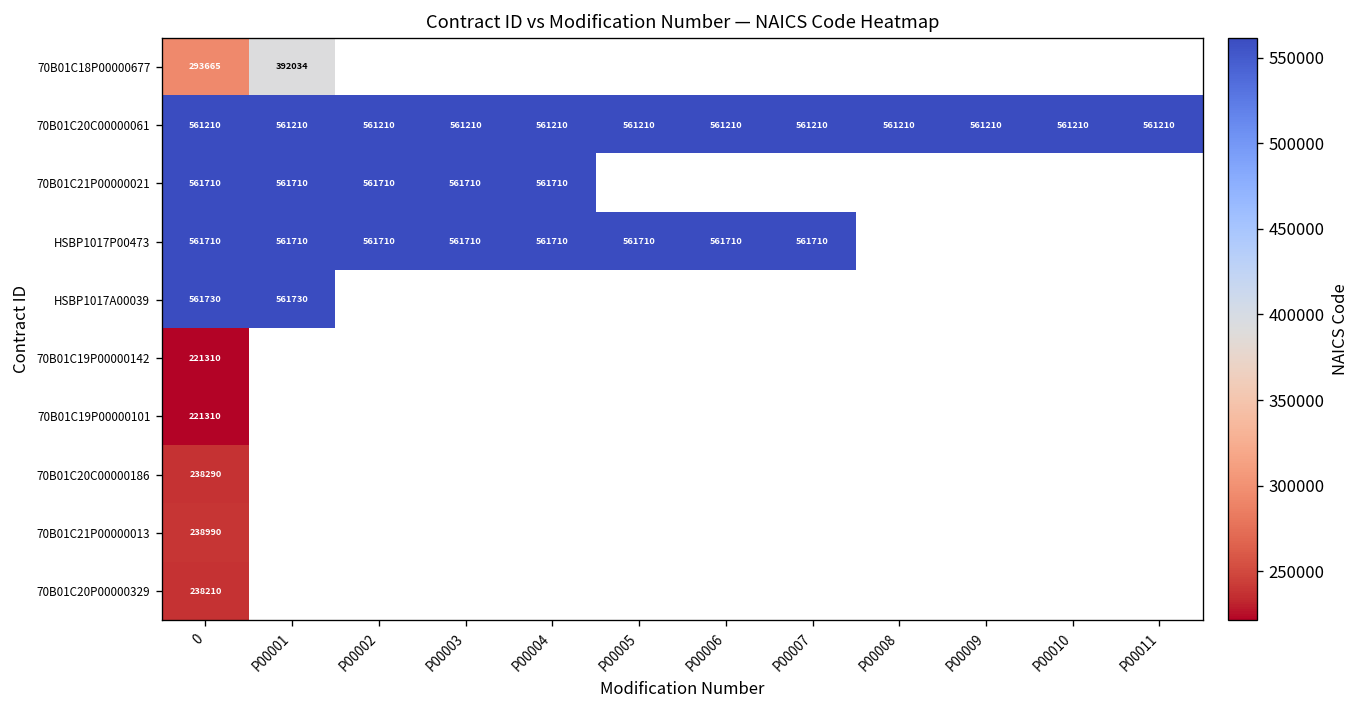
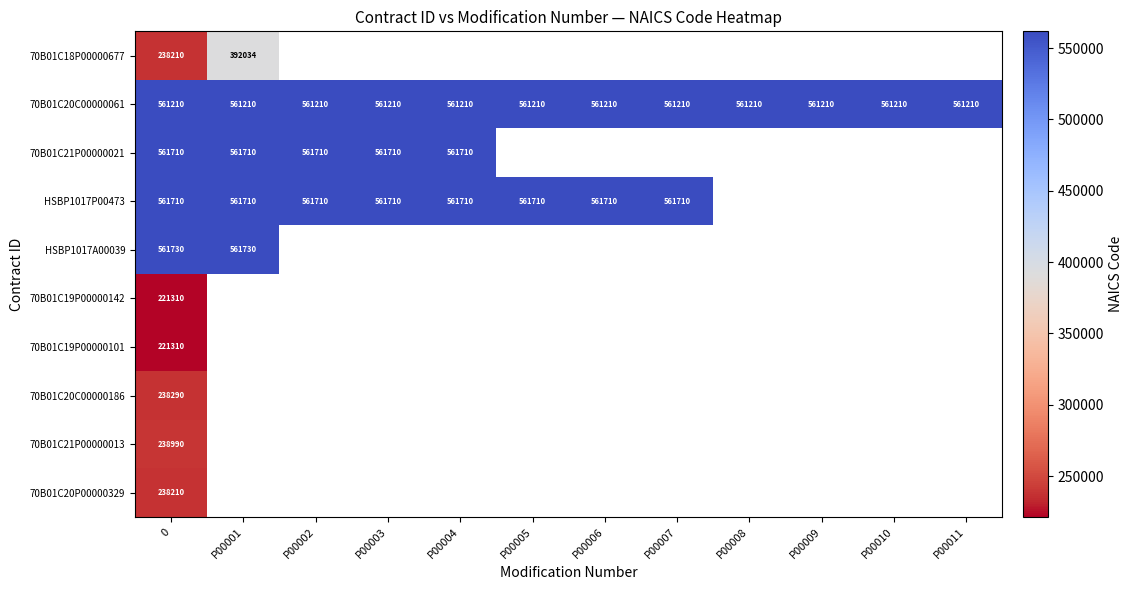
  {
    "70B01C18P00000677": {
-     "0": 293665,
+     "0": 238210,
      "P00001": 392034
    },
    "70B01C20C00000061": {
      "0": 561210,
      "P00001": 561210,
      "P00002": 561210,
      "P00003": 561210,
      "P00004": 561210,
      "P00005": 561210,
      "P00006": 561210,
      "P00007": 561210,
      "P00008": 561210,
      "P00009": 561210,
      "P00010": 561210,
      "P00011": 561210
    },
    "70B01C21P00000021": {
      "0": 561710,
      "P00001": 561710,
      "P00002": 561710,
      "P00003": 561710,
      "P00004": 561710
    },
    "HSBP1017P00473": {
      "0": 561710,
      "P00001": 561710,
      "P00002": 561710,
      "P00003": 561710,
      "P00004": 561710,
      "P00005": 561710,
      "P00006": 561710,
      "P00007": 561710
    },
    "HSBP1017A00039": {
      "0": 561730,
      "P00001": 561730
    },
    "70B01C19P00000142": {
      "0": 221310
    },
    "70B01C19P00000101": {
      "0": 221310
    },
    "70B01C20C00000186": {
      "0": 238290
    },
    "70B01C21P00000013": {
      "0": 238990
    },
    "70B01C20P00000329": {
      "0": 238210
    }
  }
